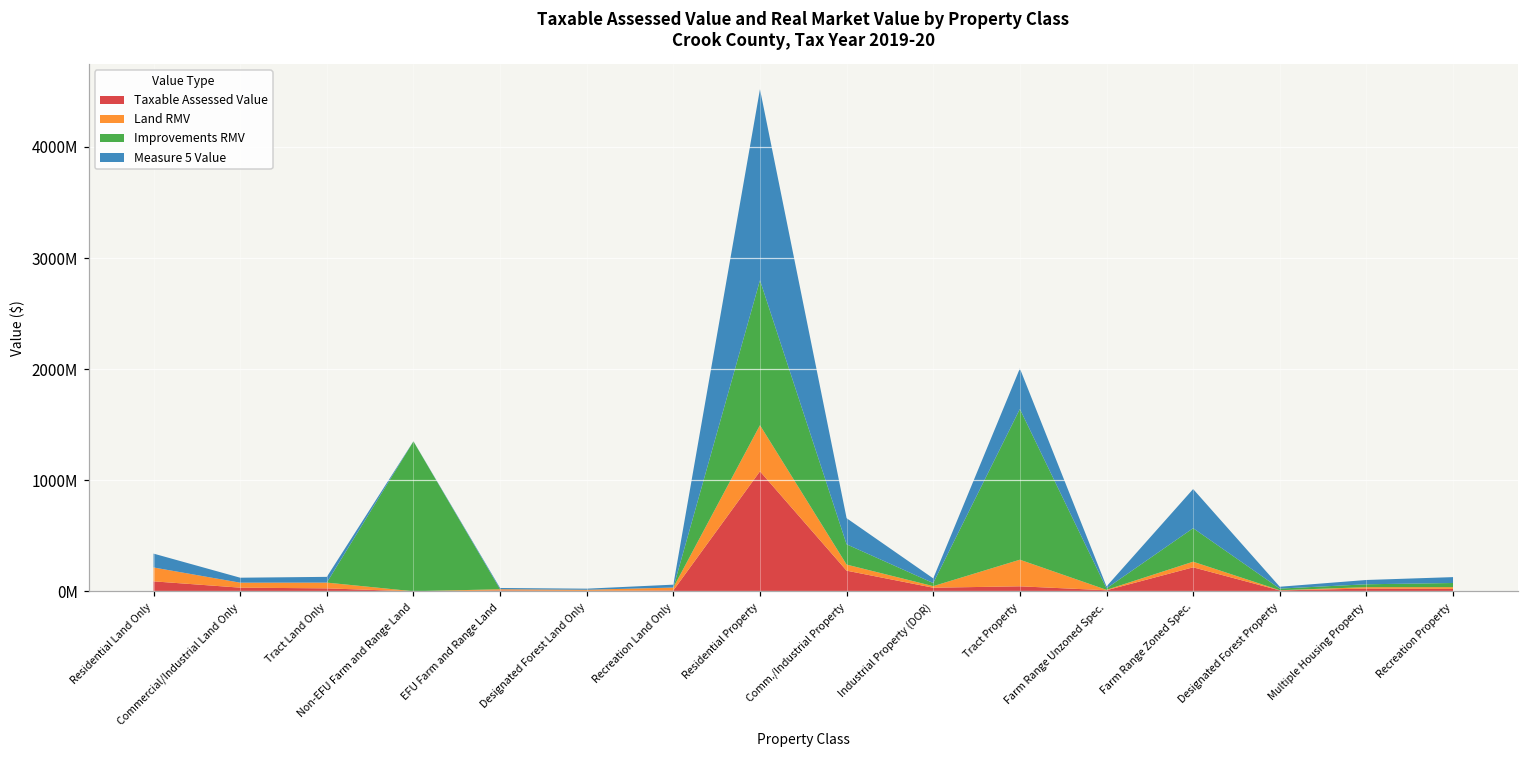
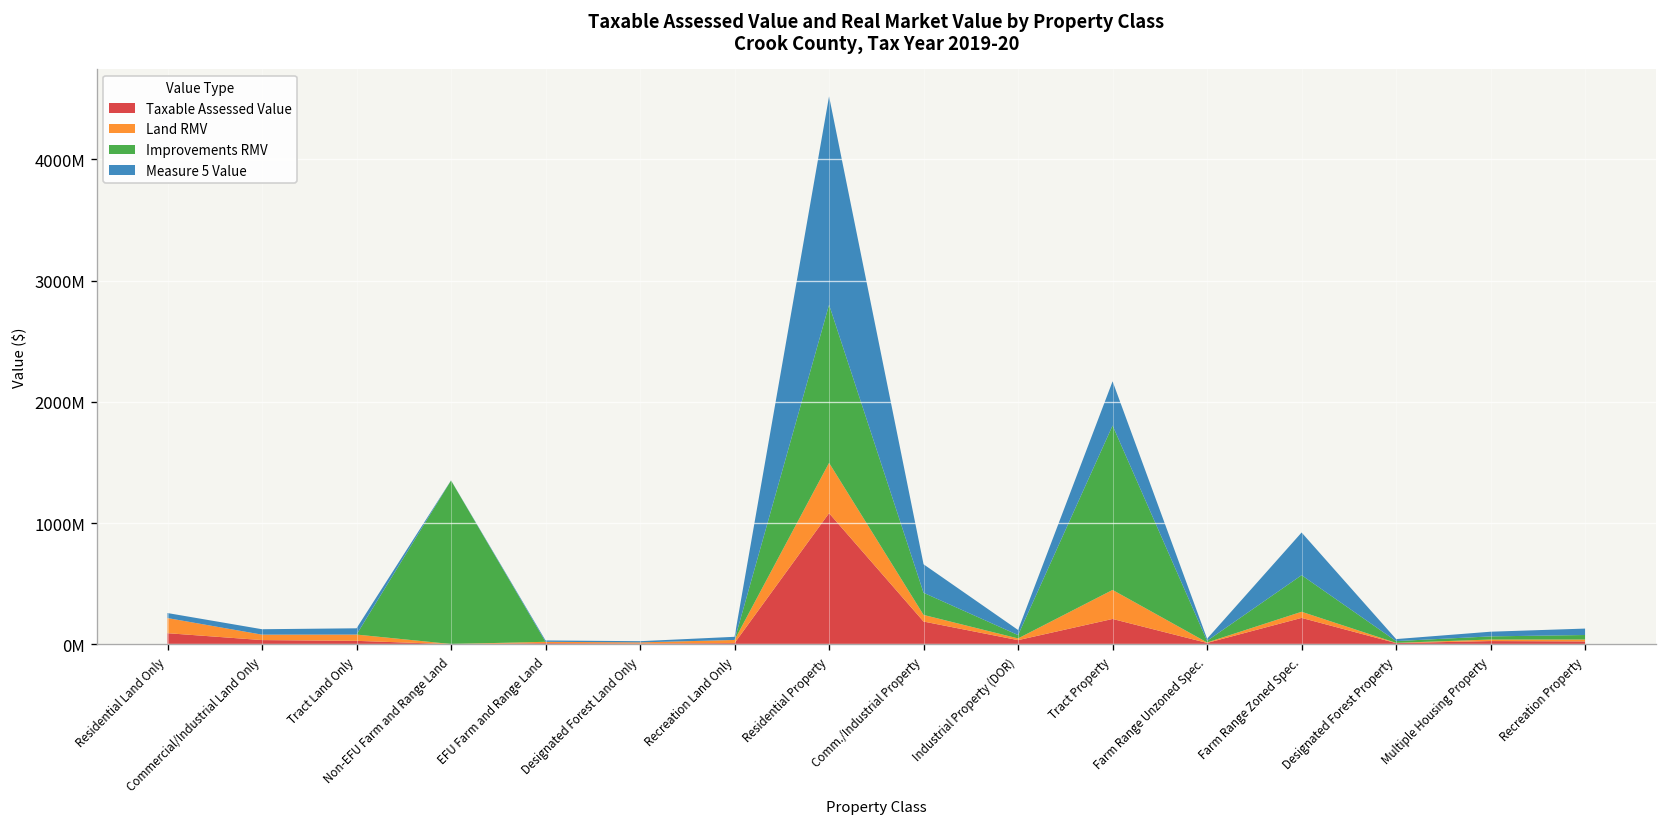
  {
    "Taxable Assessed Value": {
      "Residential Land Only": 90000000,
      "Commercial/Industrial Land Only": 30000000,
      "Tract Land Only": 30000000,
      "Residential Property": 1080000000,
      "Comm./Industrial Property": 190000000,
-     "Tract Property": 50000000,
+     "Tract Property": 210000000,
      "Farm Range Zoned Spec.": 220000000
    },
    "Land RMV": {
      "Residential Property": 420000000,
      "Comm./Industrial Property": 50000000,
      "Tract Property": 240000000,
      "Farm Range Zoned Spec.": 50000000
    },
    "Improvements RMV": {
      "Residential Property": 1300000000,
      "Comm./Industrial Property": 180000000,
      "Industrial Property (DOR)": 30000000,
      "Tract Property": 1360000000,
      "Farm Range Zoned Spec.": 300000000,
      "Multiple Housing Property": 30000000,
      "Recreation Property": 40000000
    },
    "Measure 5 Value": {
-     "Residential Land Only": 120000000,
+     "Residential Land Only": 40000000,
      "Commercial/Industrial Land Only": 40000000,
      "Tract Land Only": 50000000,
      "Recreation Land Only": 30000000,
      "Residential Property": 1720000000,
      "Comm./Industrial Property": 240000000,
      "Industrial Property (DOR)": 40000000,
      "Tract Property": 360000000,
      "Farm Range Zoned Spec.": 350000000,
      "Multiple Housing Property": 40000000,
      "Recreation Property": 50000000
    }
  }
